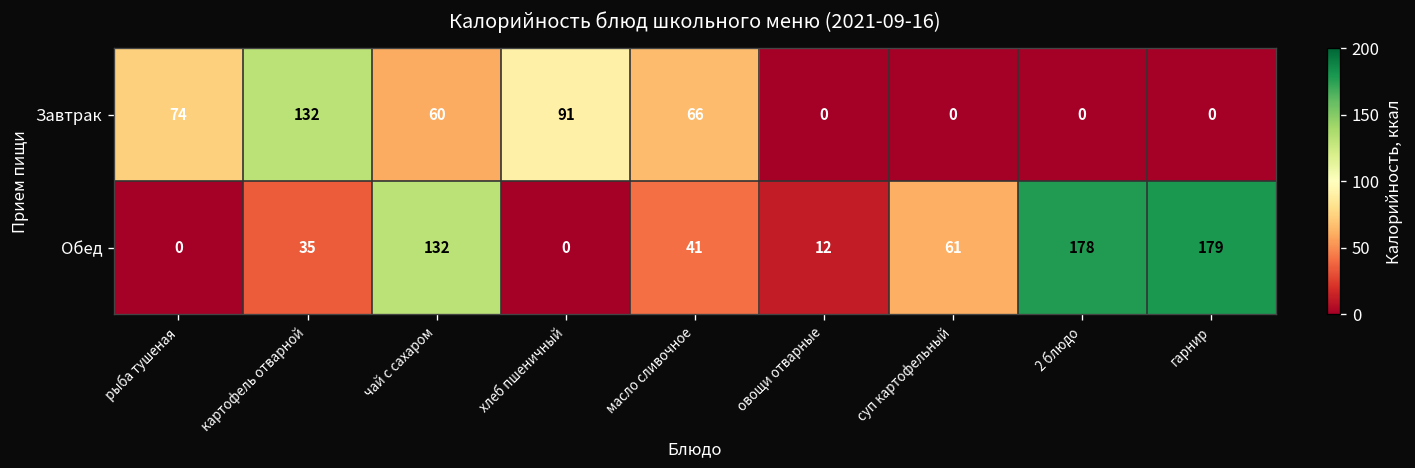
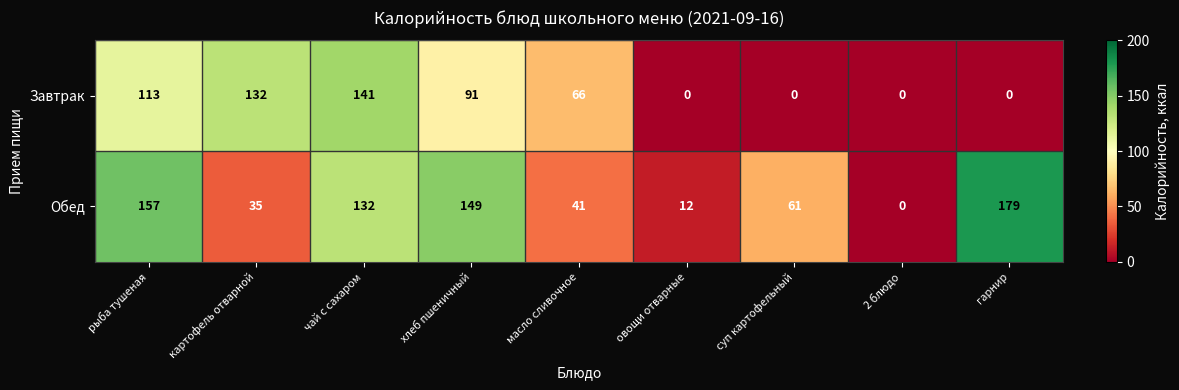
  {
    "Завтрак": {
-     "рыба тушеная": 74,
+     "рыба тушеная": 113,
      "картофель отварной": 132,
-     "чай с сахаром": 60,
+     "чай с сахаром": 141,
      "хлеб пшеничный": 91,
      "масло сливочное": 66,
      "овощи отварные": 0,
      "суп картофельный": 0,
      "2 блюдо": 0,
      "гарнир": 0
    },
    "Обед": {
-     "рыба тушеная": 0,
+     "рыба тушеная": 157,
      "картофель отварной": 35,
      "чай с сахаром": 132,
-     "хлеб пшеничный": 0,
+     "хлеб пшеничный": 149,
      "масло сливочное": 41,
      "овощи отварные": 12,
      "суп картофельный": 61,
-     "2 блюдо": 178,
+     "2 блюдо": 0,
      "гарнир": 179
    }
  }
